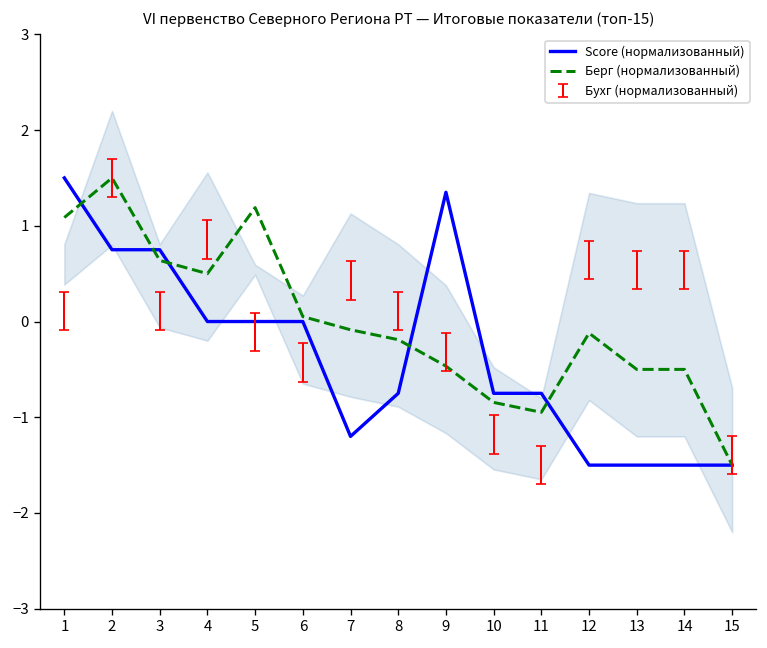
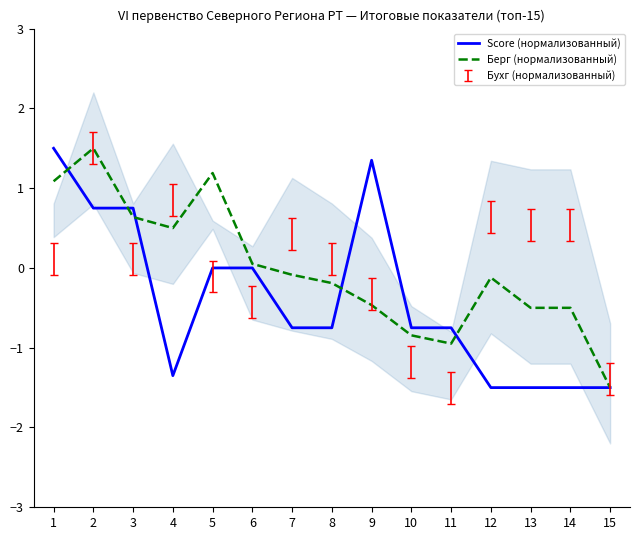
  {
    "Score (нормализованный)": {
      "1": 1.5,
      "2": 0.8,
      "3": 0.8,
-     "4": 0.0,
+     "4": -1.4,
      "5": 0.0,
      "6": 0.0,
-     "7": -1.2,
+     "7": -0.8,
      "8": -0.8,
      "9": 1.4,
      "10": -0.8,
      "11": -0.8,
      "12": -1.5,
      "13": -1.5,
      "14": -1.5
    },
    "Берг (нормализованный)": {
      "1": 1.1,
      "3": 0.6,
      "4": 0.5,
      "5": 1.2,
      "6": 0.1,
      "7": -0.1,
      "8": -0.2,
      "9": -0.5,
      "10": -0.8,
      "11": -0.9,
      "12": -0.1,
      "13": -0.5,
      "14": -0.5
    }
  }
